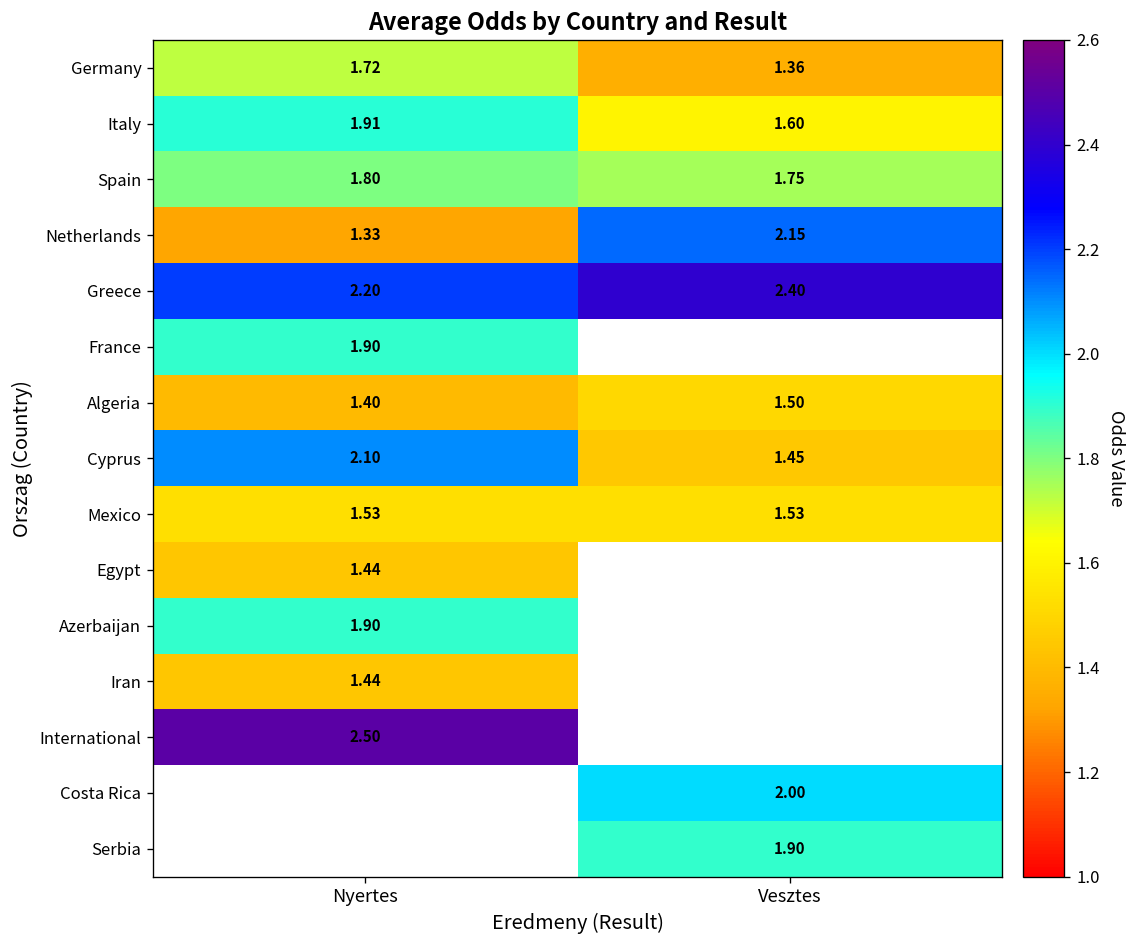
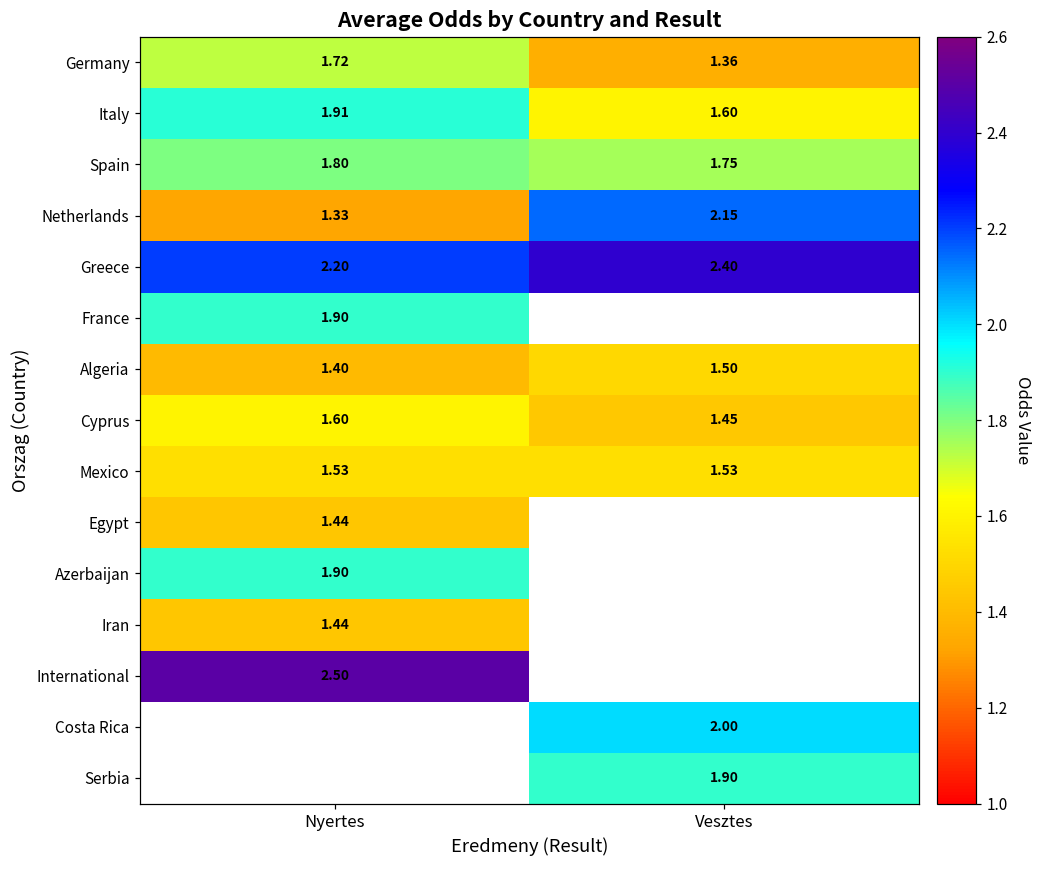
  {
    "Germany": {
      "Nyertes": 1.72,
      "Vesztes": 1.36
    },
    "Italy": {
      "Nyertes": 1.91,
      "Vesztes": 1.60
    },
    "Spain": {
      "Nyertes": 1.80,
      "Vesztes": 1.75
    },
    "Netherlands": {
      "Nyertes": 1.33,
      "Vesztes": 2.15
    },
    "Greece": {
      "Nyertes": 2.20,
      "Vesztes": 2.40
    },
    "France": {
      "Nyertes": 1.90
    },
    "Algeria": {
      "Nyertes": 1.40,
      "Vesztes": 1.50
    },
    "Cyprus": {
-     "Nyertes": 2.10,
+     "Nyertes": 1.60,
      "Vesztes": 1.45
    },
    "Mexico": {
      "Nyertes": 1.53,
      "Vesztes": 1.53
    },
    "Egypt": {
      "Nyertes": 1.44
    },
    "Azerbaijan": {
      "Nyertes": 1.90
    },
    "Iran": {
      "Nyertes": 1.44
    },
    "International": {
      "Nyertes": 2.50
    },
    "Costa Rica": {
      "Vesztes": 2.00
    },
    "Serbia": {
      "Vesztes": 1.90
    }
  }
